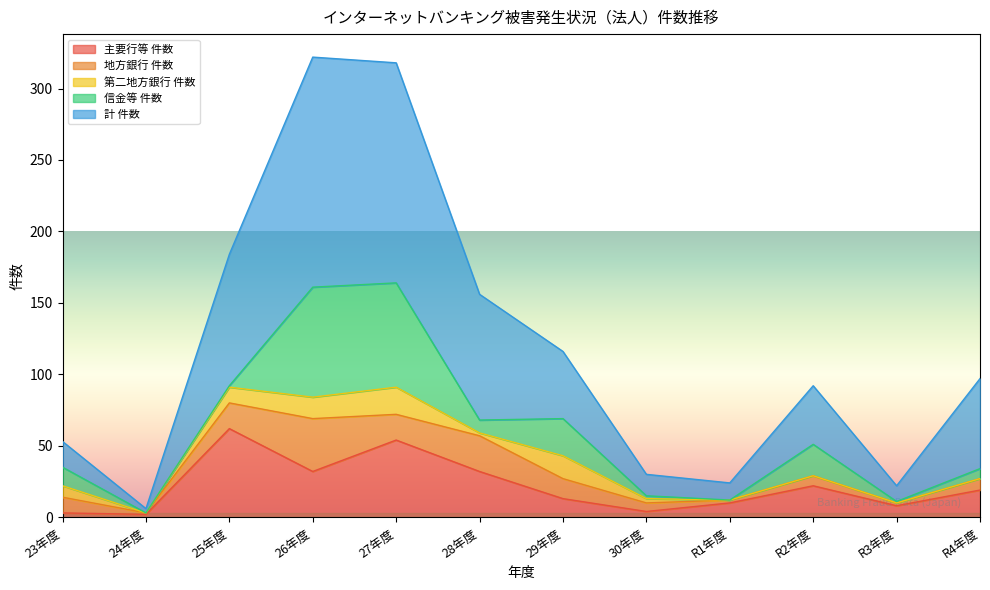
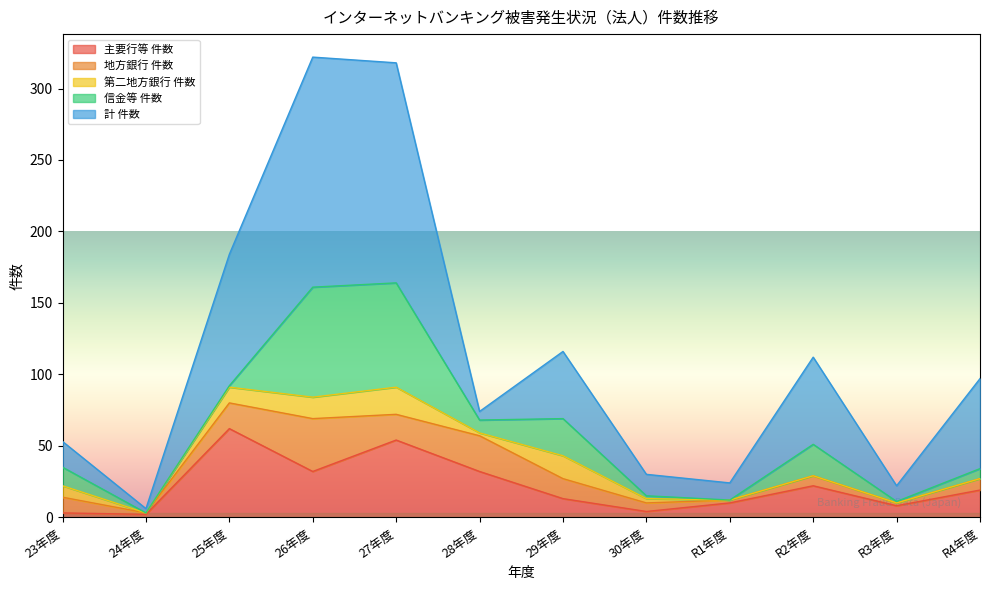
  {
    "第二地方銀行 件数": {
      "23年度": 8,
      "26年度": 15,
      "27年度": 19,
      "28年度": 2,
      "29年度": 16,
      "30年度": 3
    },
    "信金等 件数": {
      "23年度": 13,
      "26年度": 77,
      "27年度": 73,
      "28年度": 9,
      "29年度": 26,
      "30年度": 2,
      "R2年度": 22,
      "R4年度": 7
    },
    "計 件数": {
      "23年度": 18,
      "24年度": 3,
      "25年度": 92,
      "26年度": 161,
      "27年度": 154,
-     "28年度": 88,
+     "28年度": 6,
      "29年度": 47,
      "30年度": 15,
      "R1年度": 12,
-     "R2年度": 41,
+     "R2年度": 61,
      "R3年度": 11,
      "R4年度": 63
    }
  }
